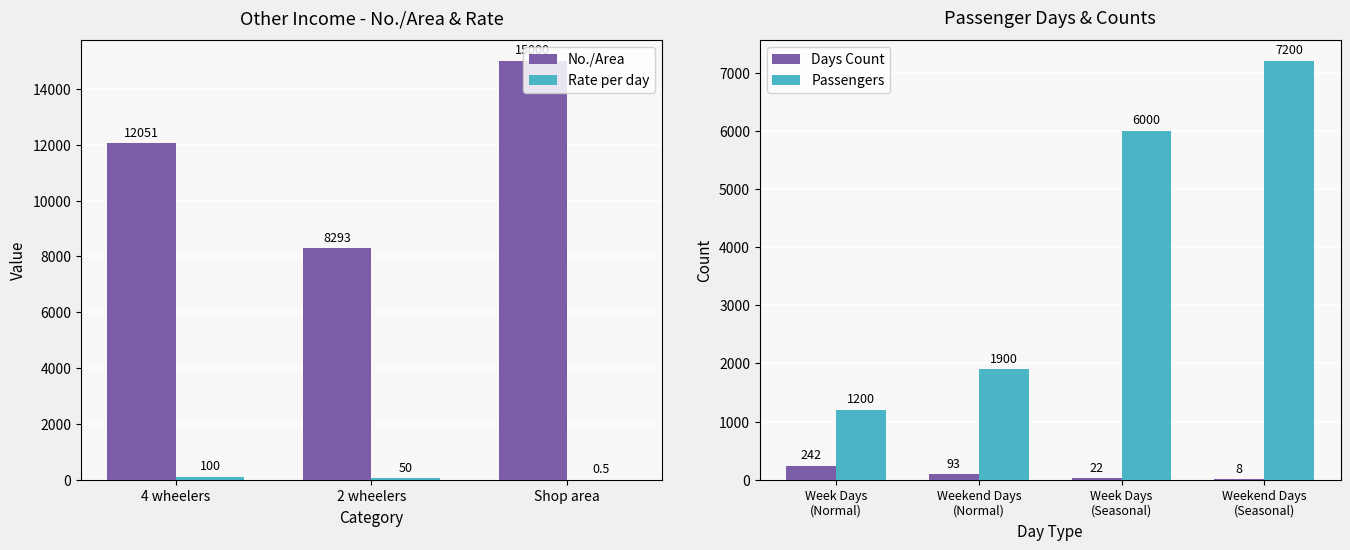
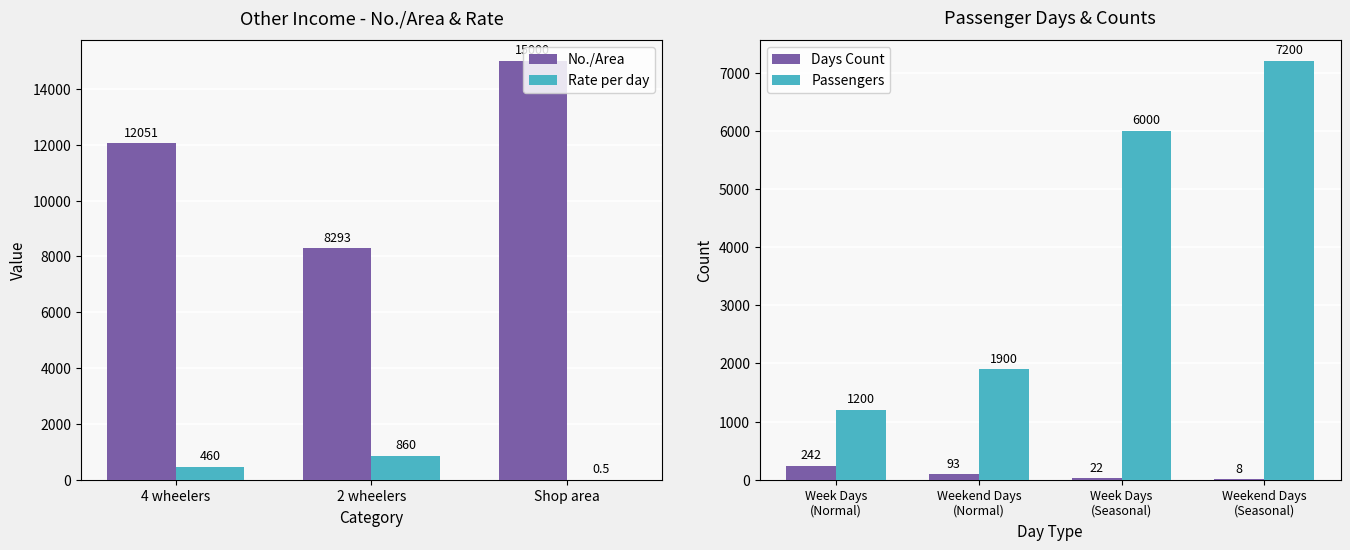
  {
    "Other Income - No./Area & Rate": {
      "No./Area": {
        "4 wheelers": 12051,
        "2 wheelers": 8293
      },
      "Rate per day": {
-       "4 wheelers": 100,
-       "2 wheelers": 50,
+       "4 wheelers": 460,
+       "2 wheelers": 860,
        "Shop area": 0.5
      }
    },
    "Passenger Days & Counts": {
      "Days Count": {
        "Week Days (Normal)": 242,
        "Weekend Days (Normal)": 93,
        "Week Days (Seasonal)": 22,
        "Weekend Days (Seasonal)": 8
      },
      "Passengers": {
        "Week Days (Normal)": 1200,
        "Weekend Days (Normal)": 1900,
        "Week Days (Seasonal)": 6000,
        "Weekend Days (Seasonal)": 7200
      }
    }
  }
